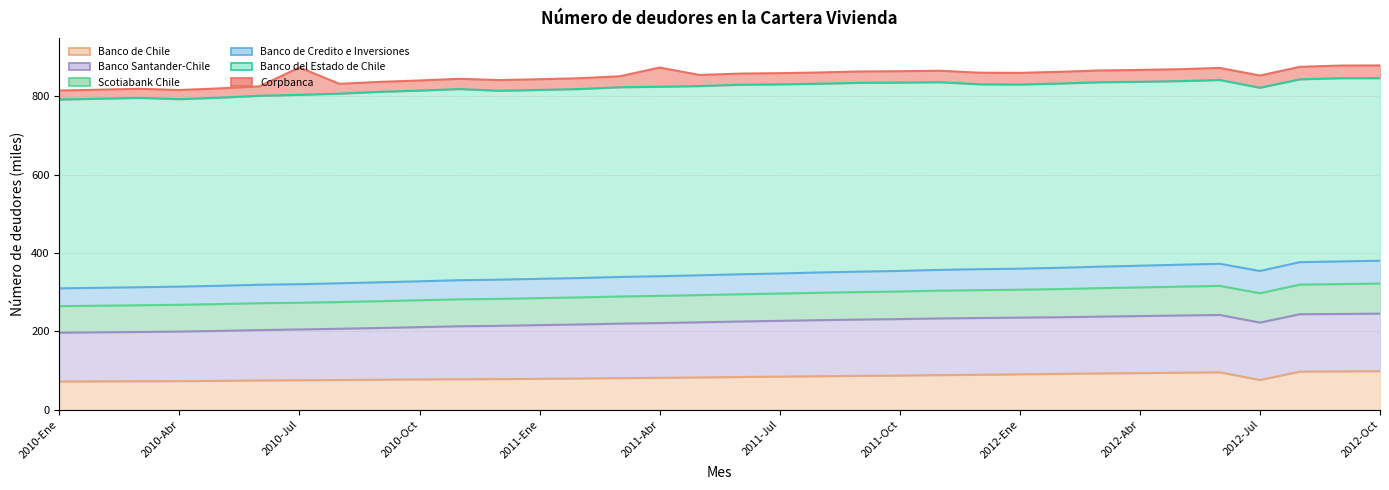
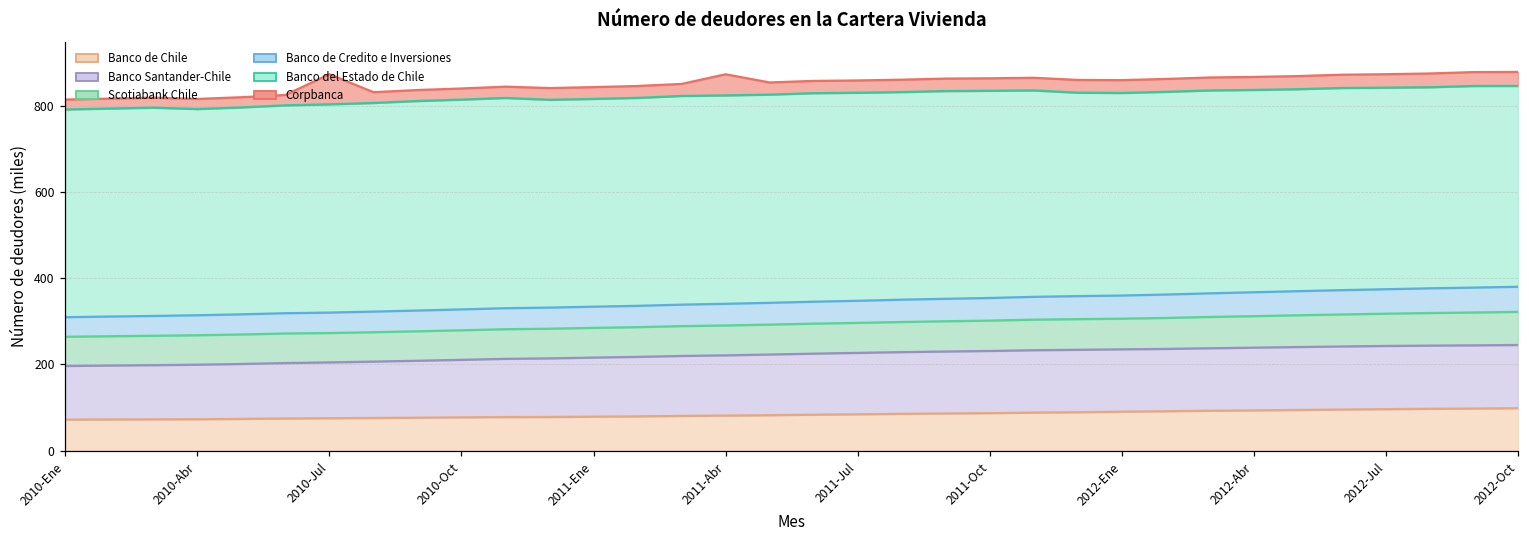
  {
    "Banco de Chile": {
      "2010-Ene": 70,
      "2010-Abr": 70,
      "2010-Jul": 80,
      "2010-Oct": 80,
      "2011-Ene": 80,
      "2011-Abr": 80,
      "2011-Jul": 80,
      "2011-Oct": 90,
      "2012-Ene": 90,
      "2012-Abr": 90,
-     "2012-Jul": 80,
+     "2012-Jul": 100,
      "2012-Oct": 100
    },
    "Corpbanca": {
      "2010-Ene": 20,
      "2010-Abr": 20,
      "2010-Jul": 70,
      "2010-Oct": 30,
      "2011-Ene": 30,
      "2011-Abr": 50,
      "2011-Jul": 30,
      "2011-Oct": 30,
      "2012-Ene": 30,
      "2012-Abr": 30,
      "2012-Jul": 30,
      "2012-Oct": 30
    }
  }
